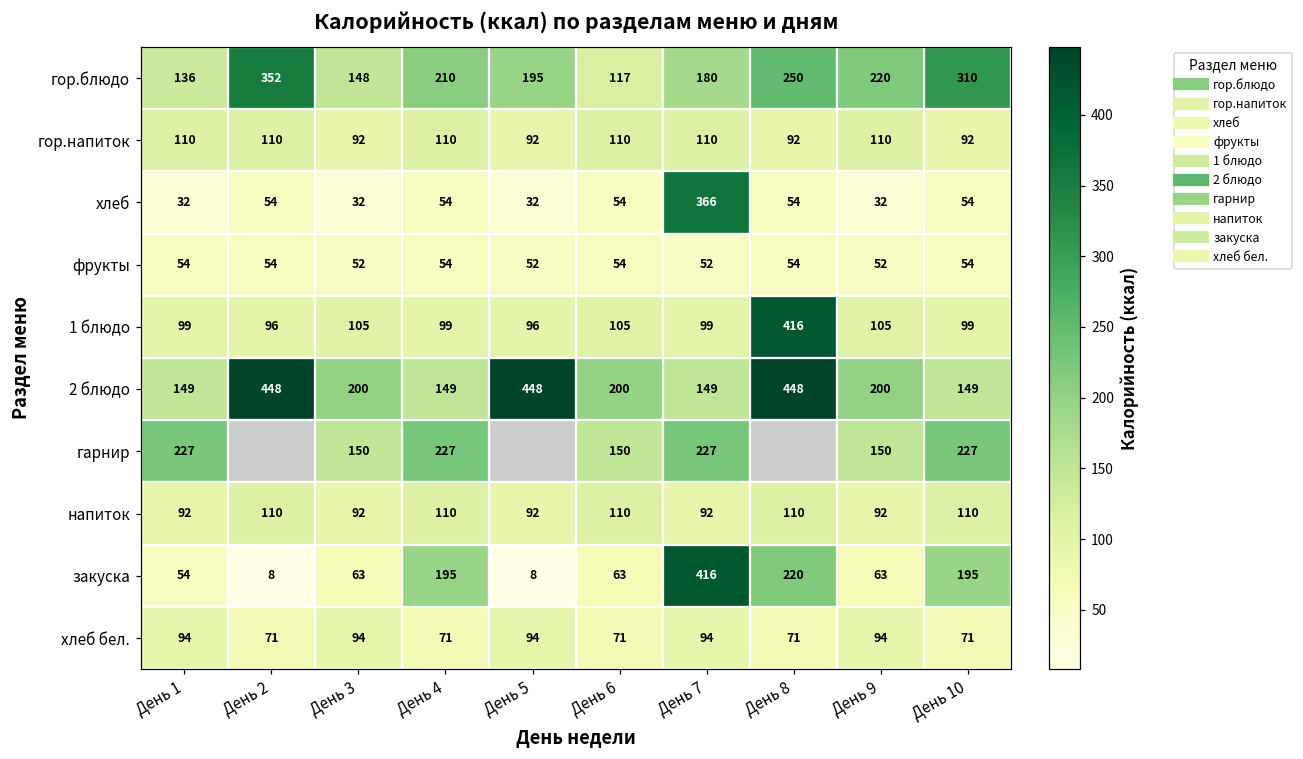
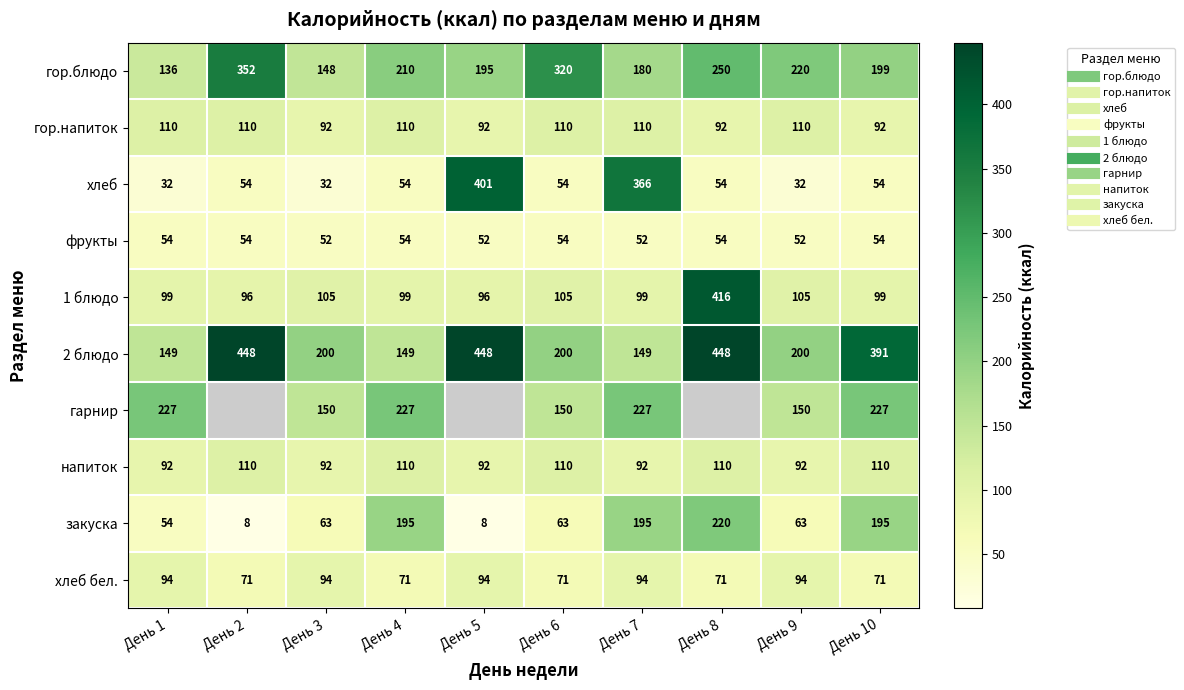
  {
    "гор.блюдо": {
      "День 1": 136,
      "День 2": 352,
      "День 3": 148,
      "День 4": 210,
      "День 5": 195,
-     "День 6": 117,
+     "День 6": 320,
      "День 7": 180,
      "День 8": 250,
      "День 9": 220,
-     "День 10": 310
+     "День 10": 199
    },
    "гор.напиток": {
      "День 1": 110,
      "День 2": 110,
      "День 3": 92,
      "День 4": 110,
      "День 5": 92,
      "День 6": 110,
      "День 7": 110,
      "День 8": 92,
      "День 9": 110,
      "День 10": 92
    },
    "хлеб": {
      "День 1": 32,
      "День 2": 54,
      "День 3": 32,
      "День 4": 54,
-     "День 5": 32,
+     "День 5": 401,
      "День 6": 54,
      "День 7": 366,
      "День 8": 54,
      "День 9": 32,
      "День 10": 54
    },
    "фрукты": {
      "День 1": 54,
      "День 2": 54,
      "День 3": 52,
      "День 4": 54,
      "День 5": 52,
      "День 6": 54,
      "День 7": 52,
      "День 8": 54,
      "День 9": 52,
      "День 10": 54
    },
    "1 блюдо": {
      "День 1": 99,
      "День 2": 96,
      "День 3": 105,
      "День 4": 99,
      "День 5": 96,
      "День 6": 105,
      "День 7": 99,
      "День 8": 416,
      "День 9": 105,
      "День 10": 99
    },
    "2 блюдо": {
      "День 1": 149,
      "День 2": 448,
      "День 3": 200,
      "День 4": 149,
      "День 5": 448,
      "День 6": 200,
      "День 7": 149,
      "День 8": 448,
      "День 9": 200,
-     "День 10": 149
+     "День 10": 391
    },
    "гарнир": {
      "День 1": 227,
      "День 3": 150,
      "День 4": 227,
      "День 6": 150,
      "День 7": 227,
      "День 9": 150,
      "День 10": 227
    },
    "напиток": {
      "День 1": 92,
      "День 2": 110,
      "День 3": 92,
      "День 4": 110,
      "День 5": 92,
      "День 6": 110,
      "День 7": 92,
      "День 8": 110,
      "День 9": 92,
      "День 10": 110
    },
    "закуска": {
      "День 1": 54,
      "День 2": 8,
      "День 3": 63,
      "День 4": 195,
      "День 5": 8,
      "День 6": 63,
-     "День 7": 416,
+     "День 7": 195,
      "День 8": 220,
      "День 9": 63,
      "День 10": 195
    },
    "хлеб бел.": {
      "День 1": 94,
      "День 2": 71,
      "День 3": 94,
      "День 4": 71,
      "День 5": 94,
      "День 6": 71,
      "День 7": 94,
      "День 8": 71,
      "День 9": 94,
      "День 10": 71
    }
  }
